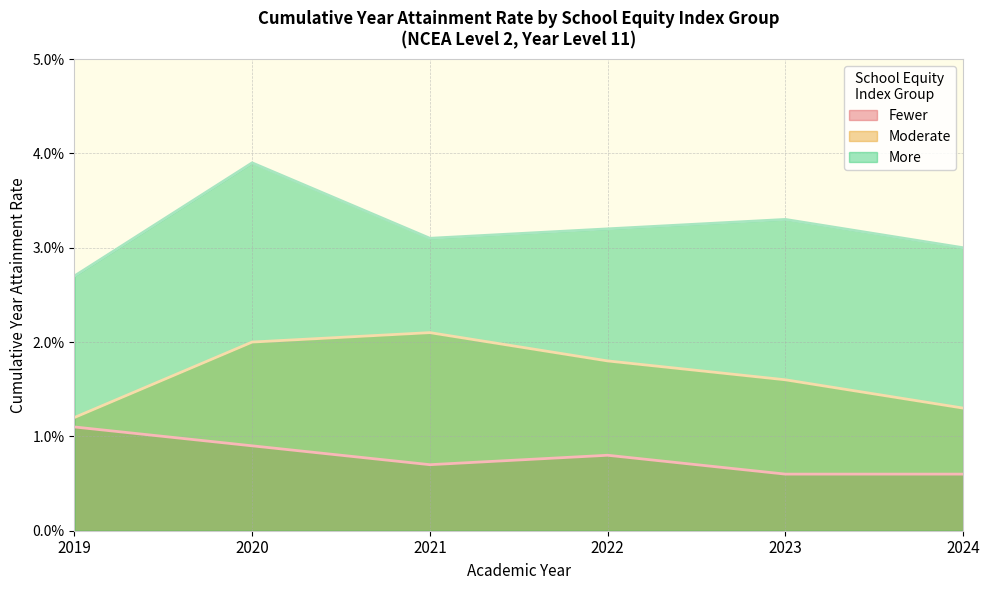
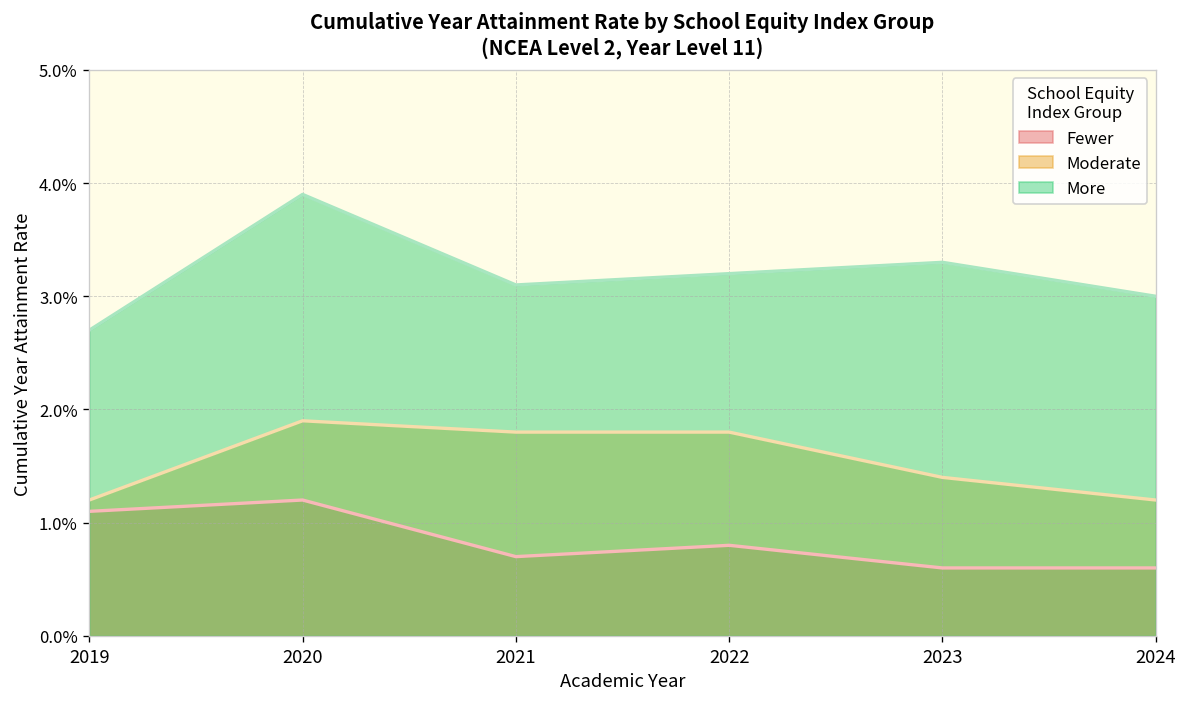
  {
    "Fewer": {
      "2019": "1.1%",
-     "2020": "0.9%",
+     "2020": "1.2%",
      "2021": "0.7%",
      "2022": "0.8%",
      "2023": "0.6%",
      "2024": "0.6%"
    },
    "Moderate": {
      "2019": "1.2%",
-     "2020": "2.0%",
-     "2021": "2.1%",
+     "2020": "1.9%",
+     "2021": "1.8%",
      "2022": "1.8%",
-     "2023": "1.6%",
-     "2024": "1.3%"
+     "2023": "1.4%",
+     "2024": "1.2%"
    },
    "More": {
      "2019": "2.7%",
      "2020": "3.9%",
      "2021": "3.1%",
      "2022": "3.2%",
      "2023": "3.3%",
      "2024": "3.0%"
    }
  }
